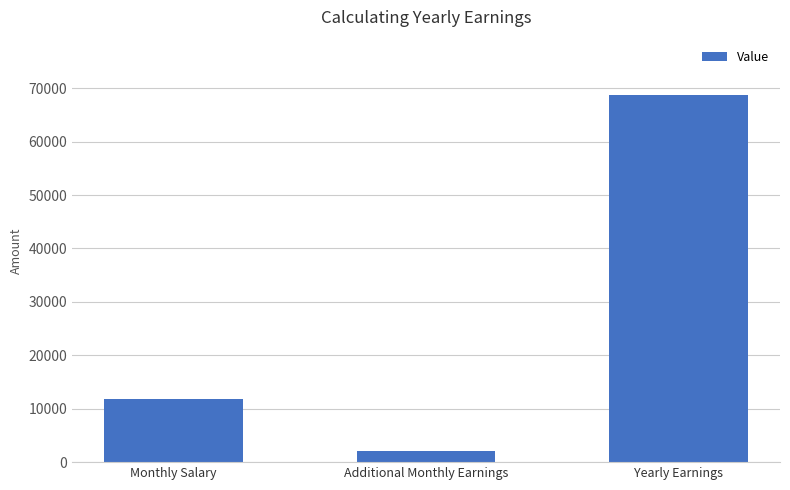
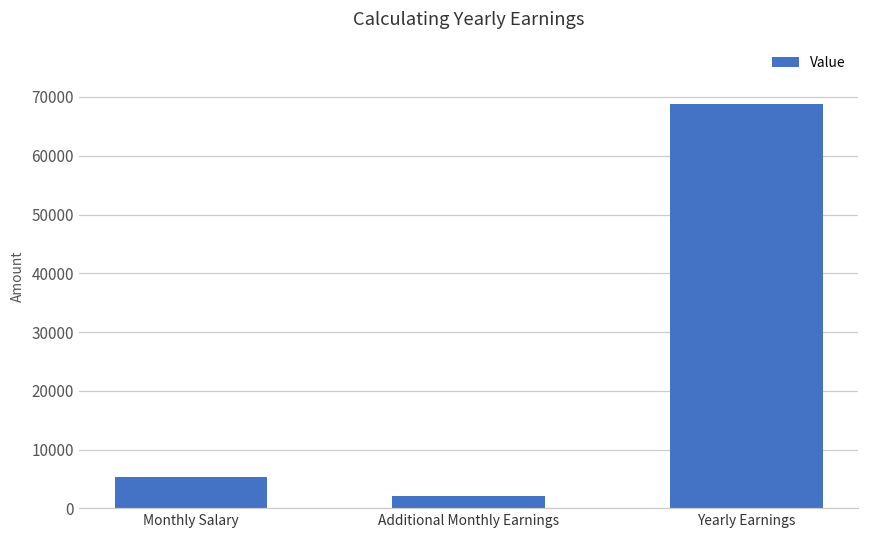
  {
-   "Monthly Salary": 12000,
+   "Monthly Salary": 5000,
    "Additional Monthly Earnings": 2000,
    "Yearly Earnings": 69000
  }
